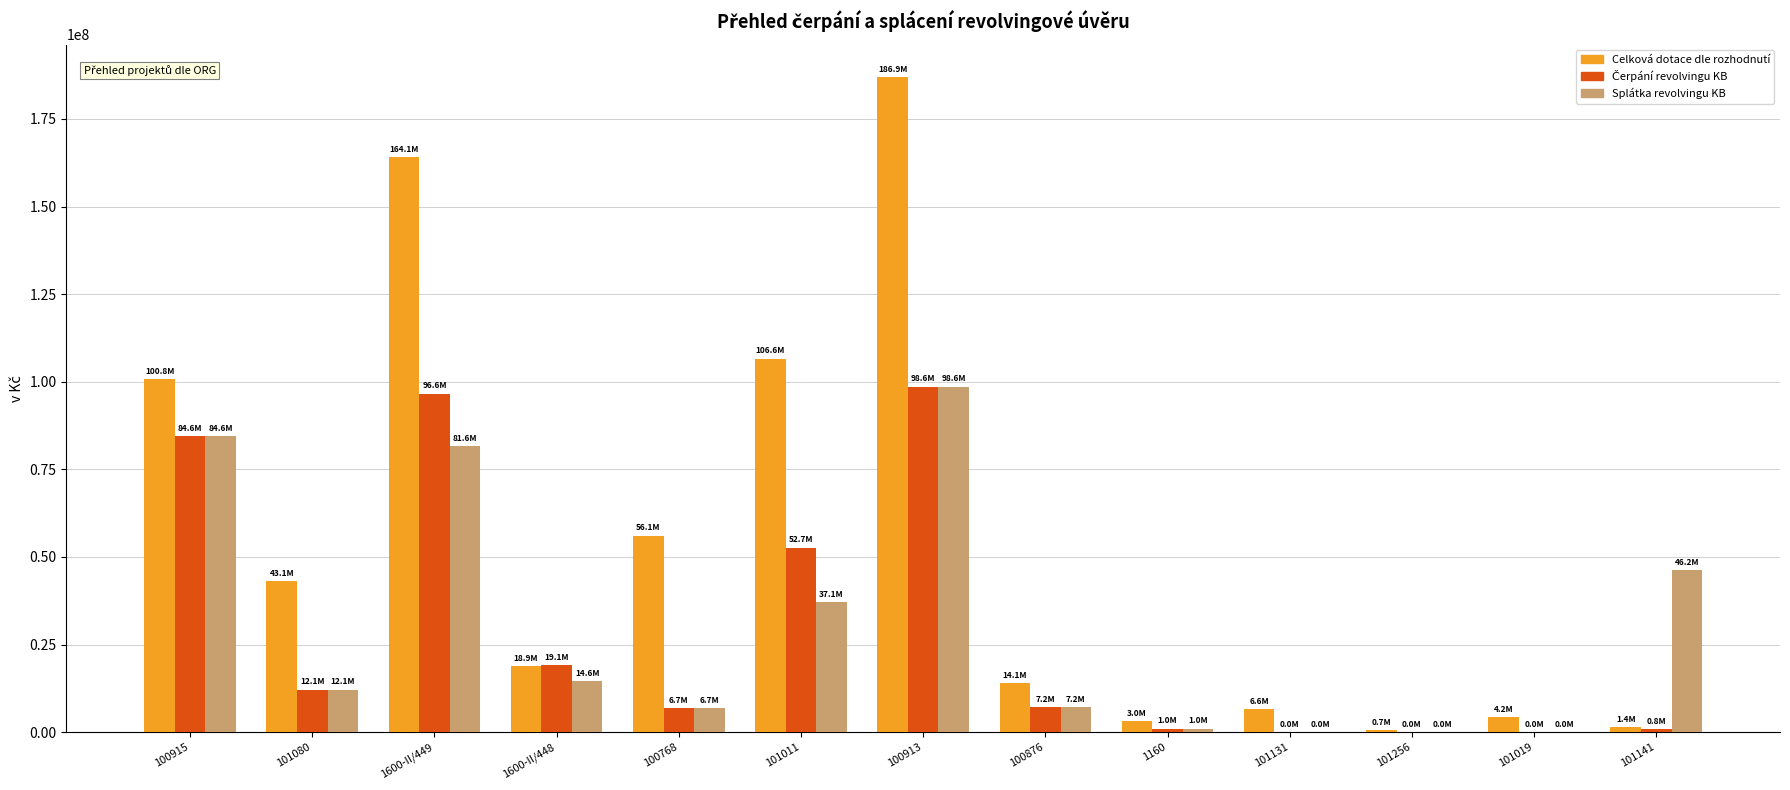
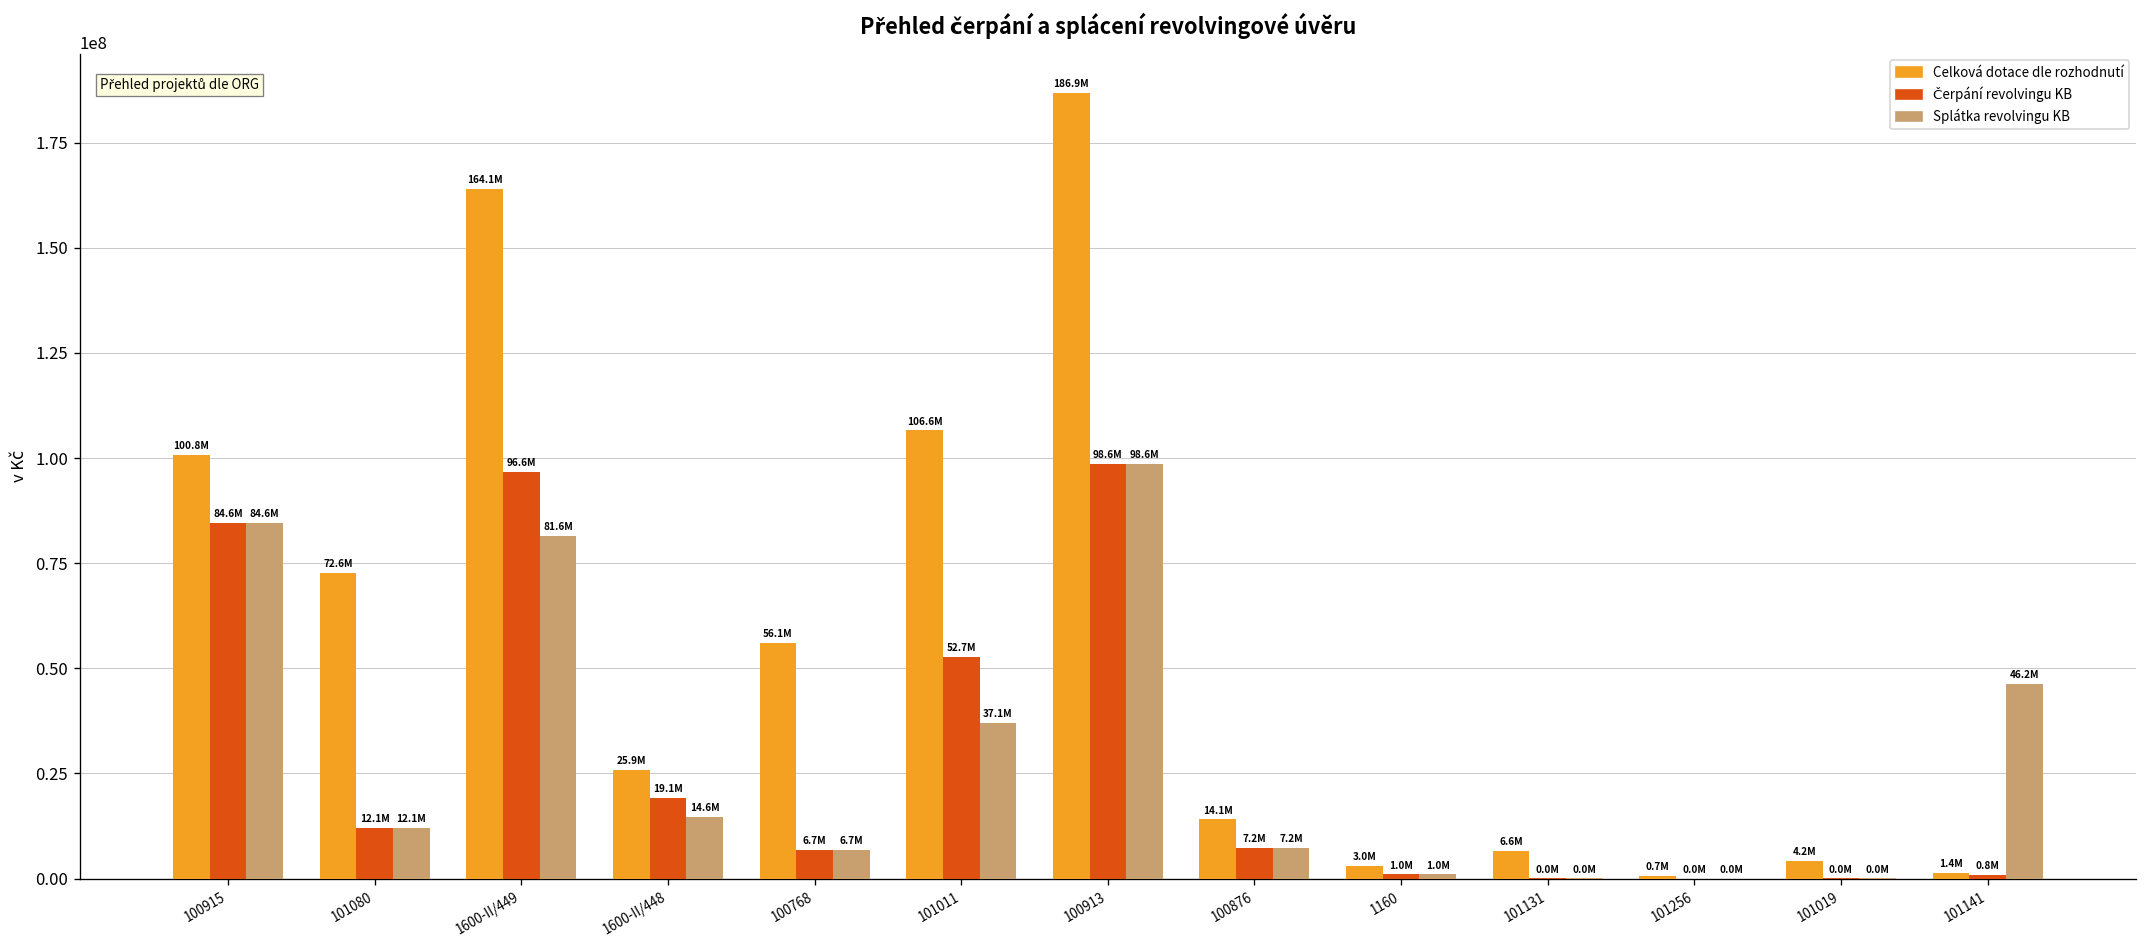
  {
    "Celková dotace dle rozhodnutí": {
      "100915": "100.8M",
-     "101080": "43.1M",
+     "101080": "72.6M",
      "1600-II/449": "164.1M",
-     "1600-II/448": "18.9M",
+     "1600-II/448": "25.9M",
      "100768": "56.1M",
      "101011": "106.6M",
      "100913": "186.9M",
      "100876": "14.1M",
      "1160": "3.0M",
      "101131": "6.6M",
      "101256": "0.7M",
      "101019": "4.2M",
      "101141": "1.4M"
    },
    "Čerpání revolvingu KB": {
      "100915": "84.6M",
      "101080": "12.1M",
      "1600-II/449": "96.6M",
      "1600-II/448": "19.1M",
      "100768": "6.7M",
      "101011": "52.7M",
      "100913": "98.6M",
      "100876": "7.2M",
      "1160": "1.0M",
      "101141": "0.8M"
    },
    "Splátka revolvingu KB": {
      "100915": "84.6M",
      "101080": "12.1M",
      "1600-II/449": "81.6M",
      "1600-II/448": "14.6M",
      "100768": "6.7M",
      "101011": "37.1M",
      "100913": "98.6M",
      "100876": "7.2M",
      "1160": "1.0M",
      "101141": "46.2M"
    }
  }
